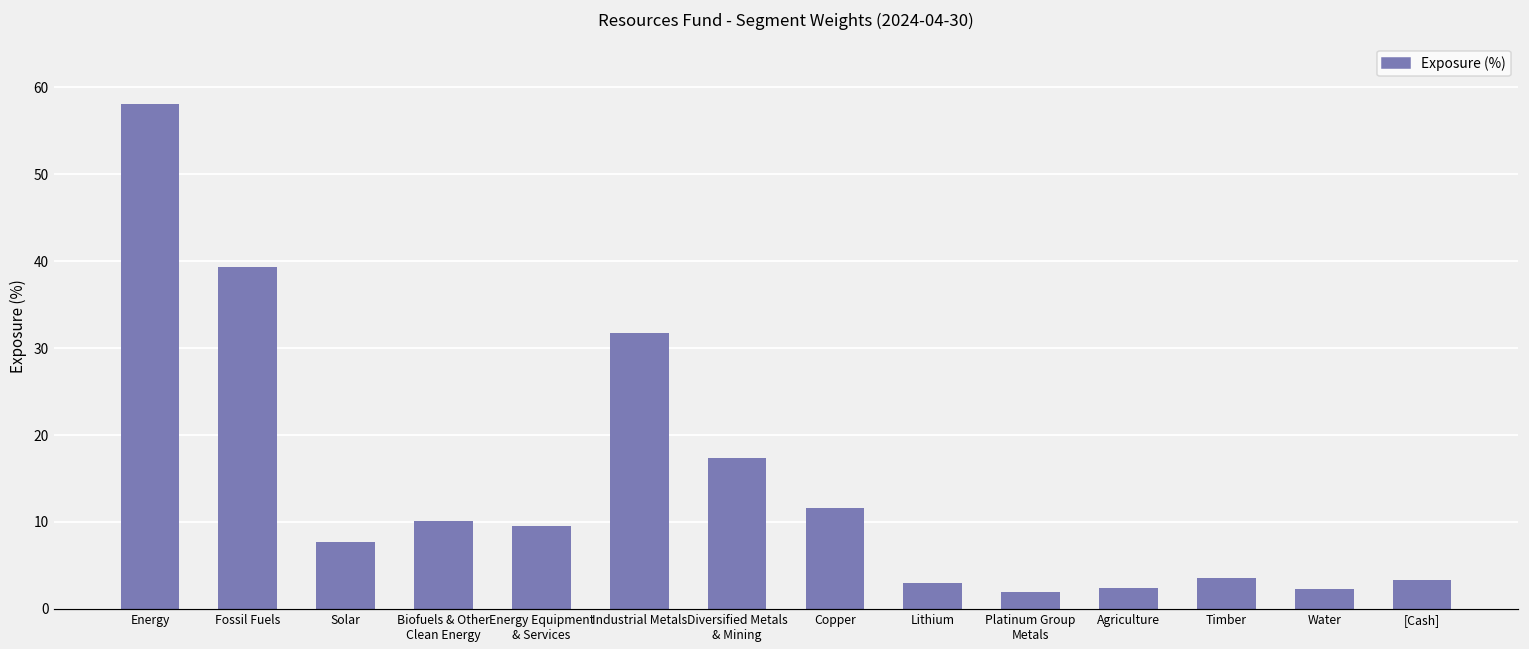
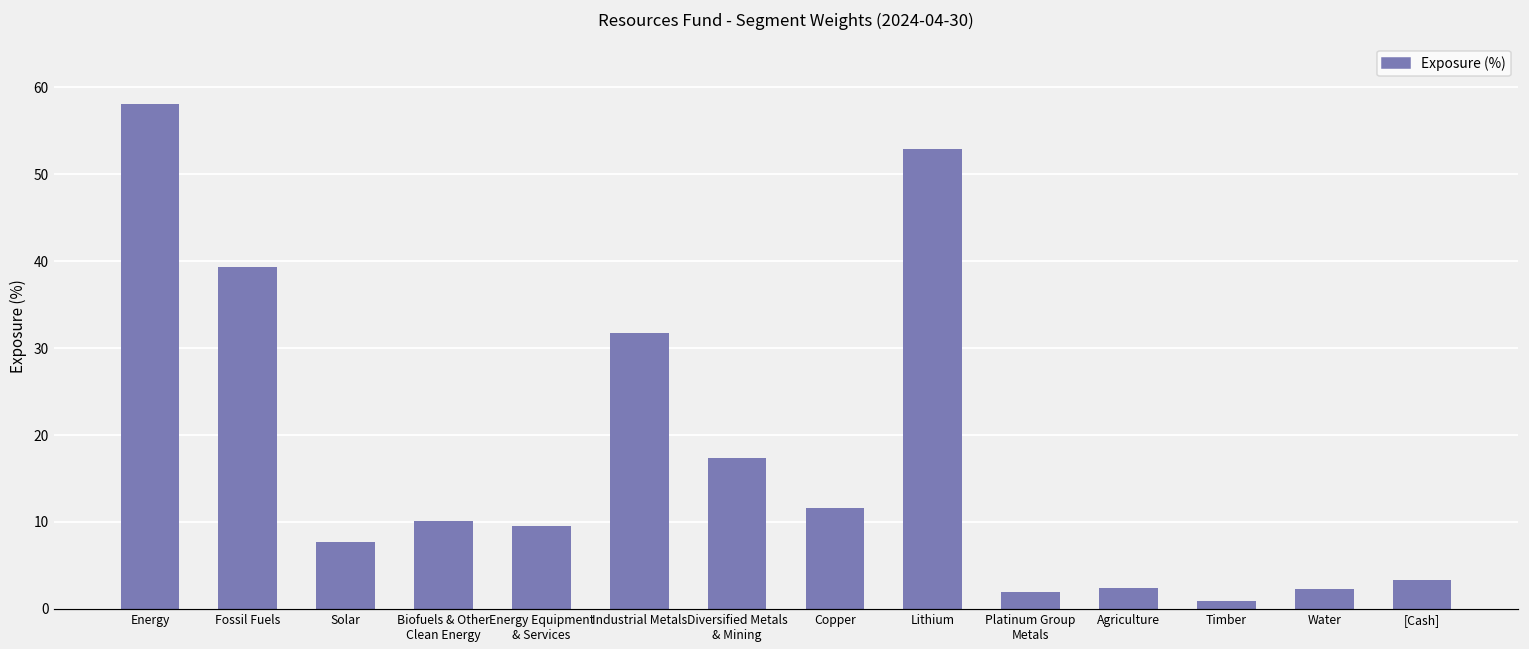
  {
    "Energy": 58,
    "Fossil Fuels": 39,
    "Solar": 8,
    "Biofuels & Other Clean Energy": 10,
    "Energy Equipment & Services": 10,
    "Industrial Metals": 32,
    "Diversified Metals & Mining": 17,
    "Copper": 12,
-   "Lithium": 3,
+   "Lithium": 53,
    "Platinum Group Metals": 2,
    "Agriculture": 2,
-   "Timber": 4,
+   "Timber": 1,
    "Water": 2,
    "[Cash]": 3
  }
